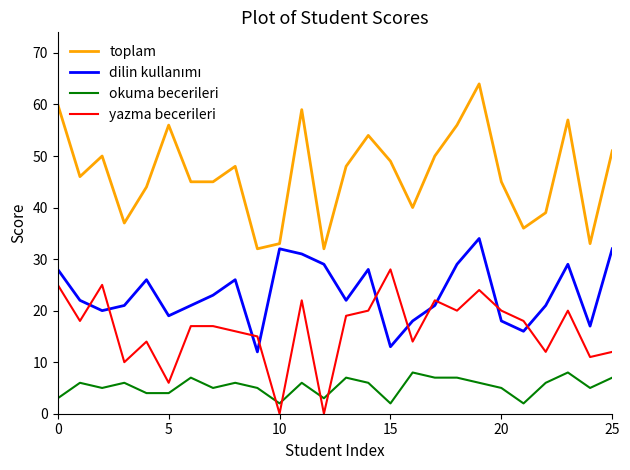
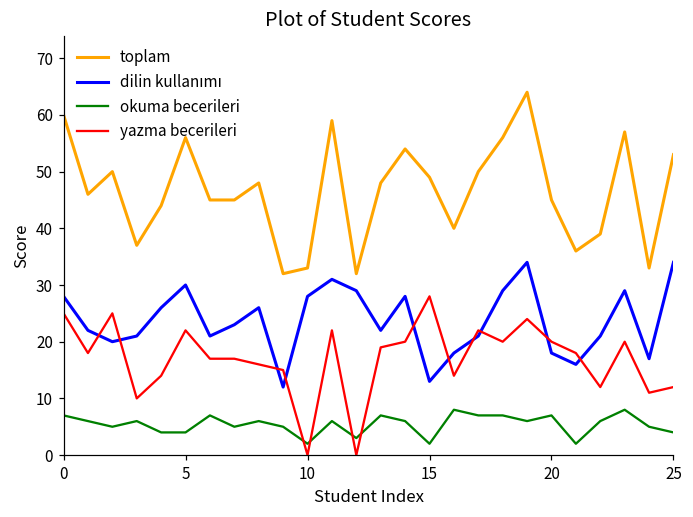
  {
    "toplam": {
      "0": 60,
      "5": 56,
      "10": 33,
      "15": 49,
      "20": 45,
-     "25": 51
+     "25": 53
    },
    "dilin kullanımı": {
      "0": 28,
-     "5": 19,
-     "10": 32,
+     "5": 30,
+     "10": 28,
      "15": 13,
      "20": 18,
-     "25": 32
+     "25": 34
    },
    "okuma becerileri": {
-     "0": 3,
+     "0": 7,
      "5": 4,
      "10": 2,
      "15": 2,
-     "20": 5,
-     "25": 7
+     "20": 7,
+     "25": 4
    },
    "yazma becerileri": {
      "0": 25,
-     "5": 6,
+     "5": 22,
      "10": 0,
      "15": 28,
      "20": 20,
      "25": 12
    }
  }
